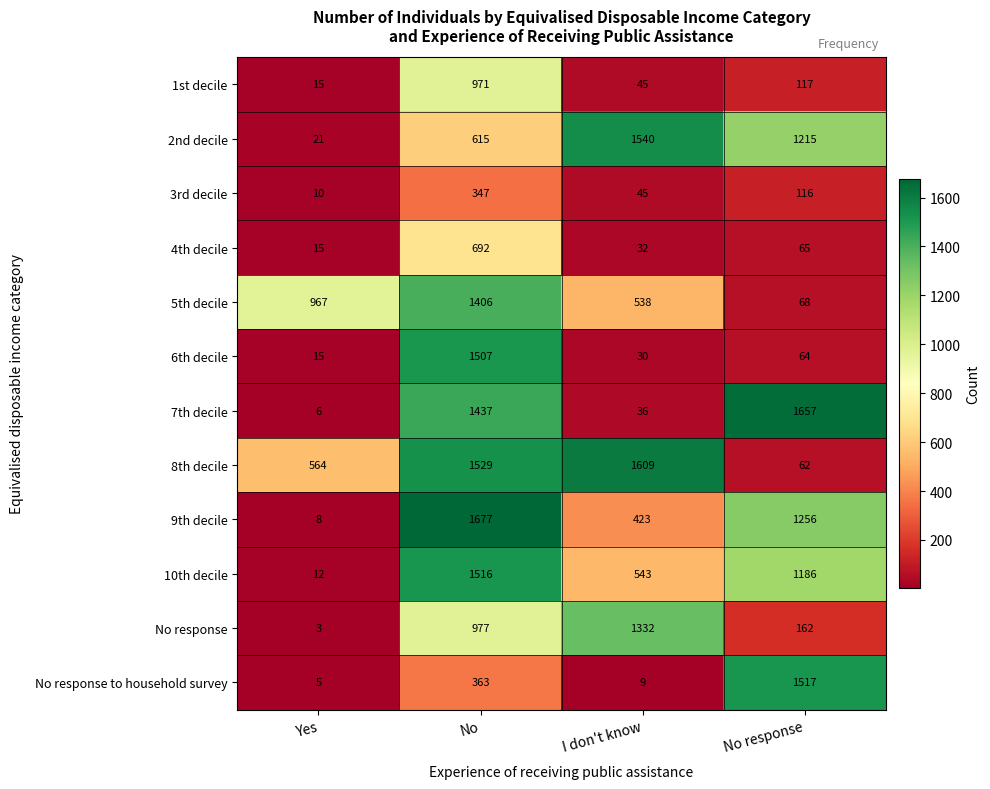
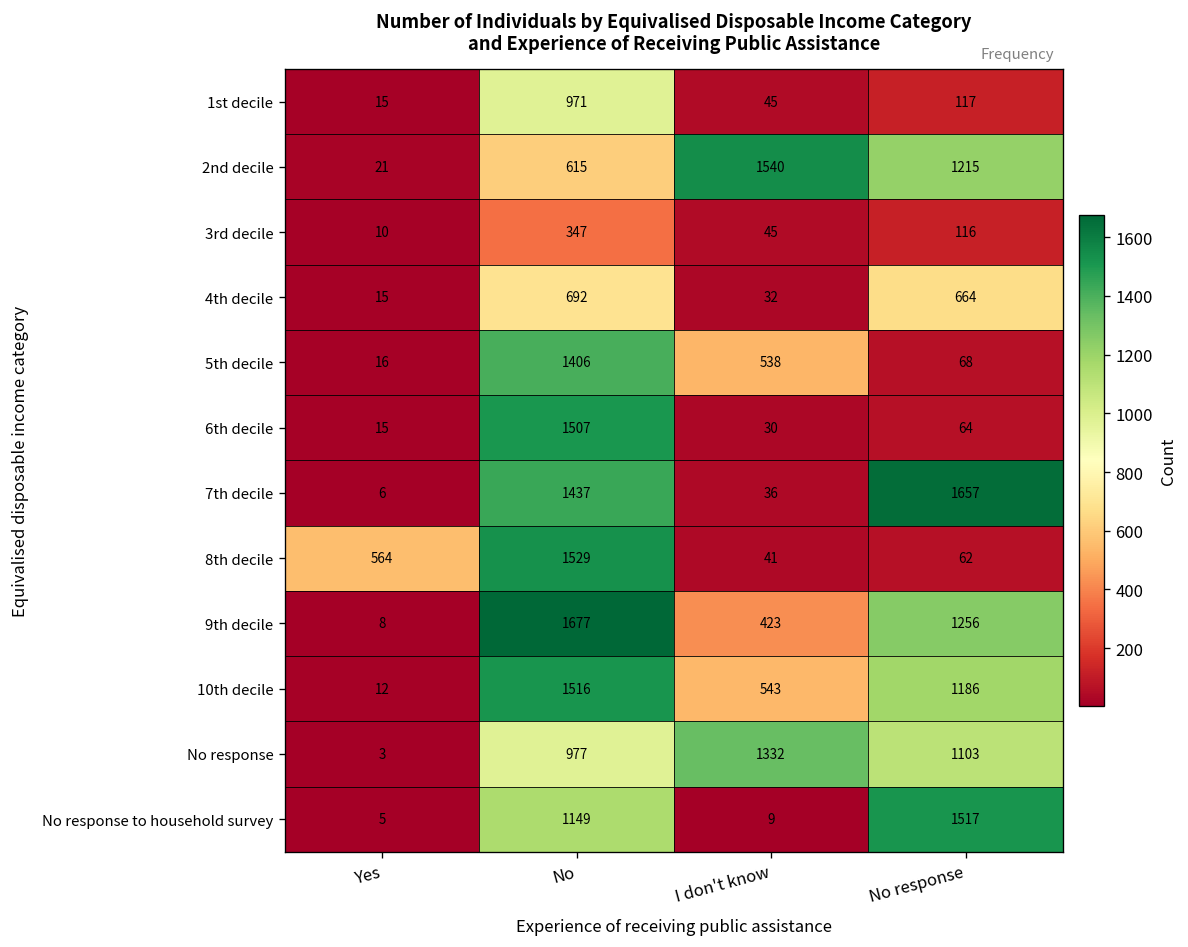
  {
    "1st decile": {
      "Yes": 15,
      "No": 971,
      "I don't know": 45,
      "No response": 117
    },
    "2nd decile": {
      "Yes": 21,
      "No": 615,
      "I don't know": 1540,
      "No response": 1215
    },
    "3rd decile": {
      "Yes": 10,
      "No": 347,
      "I don't know": 45,
      "No response": 116
    },
    "4th decile": {
      "Yes": 15,
      "No": 692,
      "I don't know": 32,
-     "No response": 65
+     "No response": 664
    },
    "5th decile": {
-     "Yes": 967,
+     "Yes": 16,
      "No": 1406,
      "I don't know": 538,
      "No response": 68
    },
    "6th decile": {
      "Yes": 15,
      "No": 1507,
      "I don't know": 30,
      "No response": 64
    },
    "7th decile": {
      "Yes": 6,
      "No": 1437,
      "I don't know": 36,
      "No response": 1657
    },
    "8th decile": {
      "Yes": 564,
      "No": 1529,
-     "I don't know": 1609,
+     "I don't know": 41,
      "No response": 62
    },
    "9th decile": {
      "Yes": 8,
      "No": 1677,
      "I don't know": 423,
      "No response": 1256
    },
    "10th decile": {
      "Yes": 12,
      "No": 1516,
      "I don't know": 543,
      "No response": 1186
    },
    "No response": {
      "Yes": 3,
      "No": 977,
      "I don't know": 1332,
-     "No response": 162
+     "No response": 1103
    },
    "No response to household survey": {
      "Yes": 5,
-     "No": 363,
+     "No": 1149,
      "I don't know": 9,
      "No response": 1517
    }
  }
